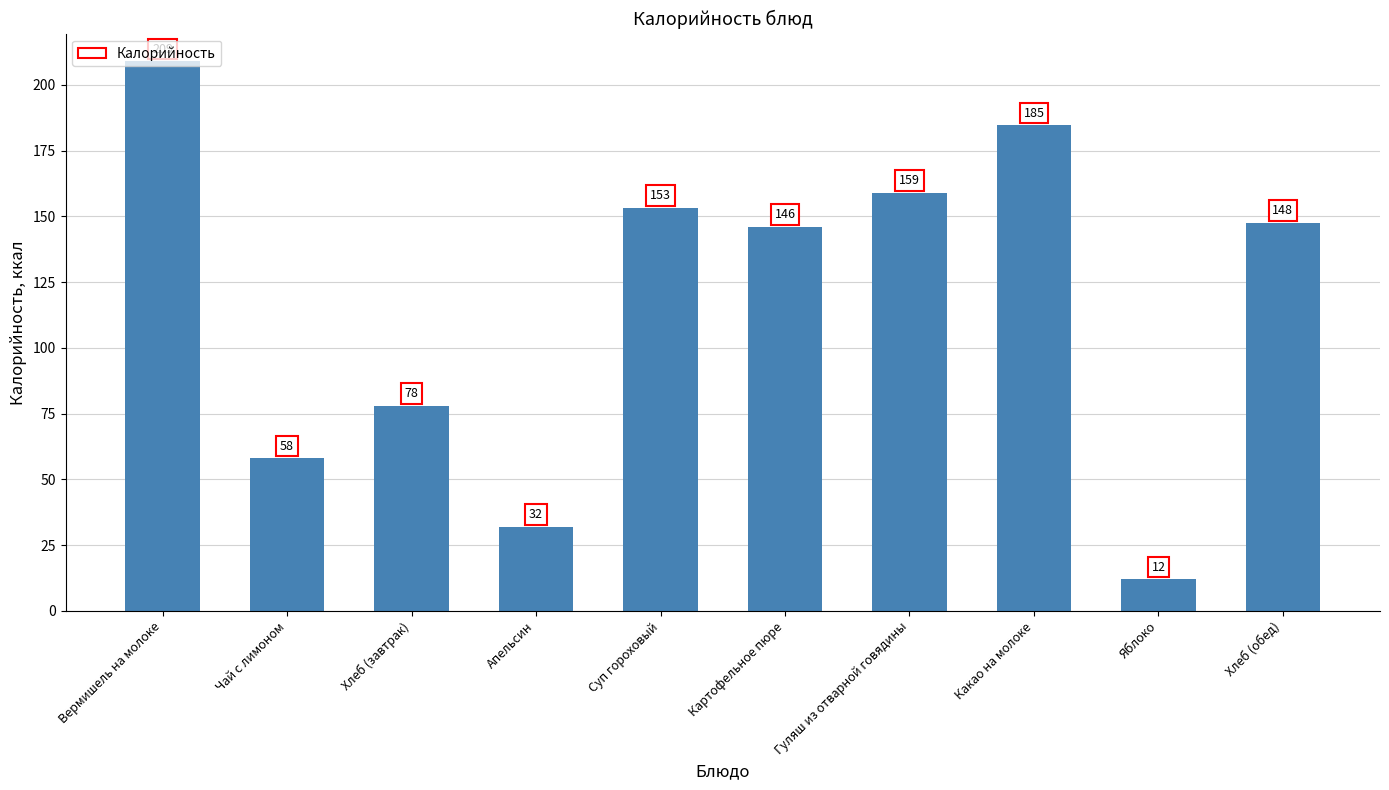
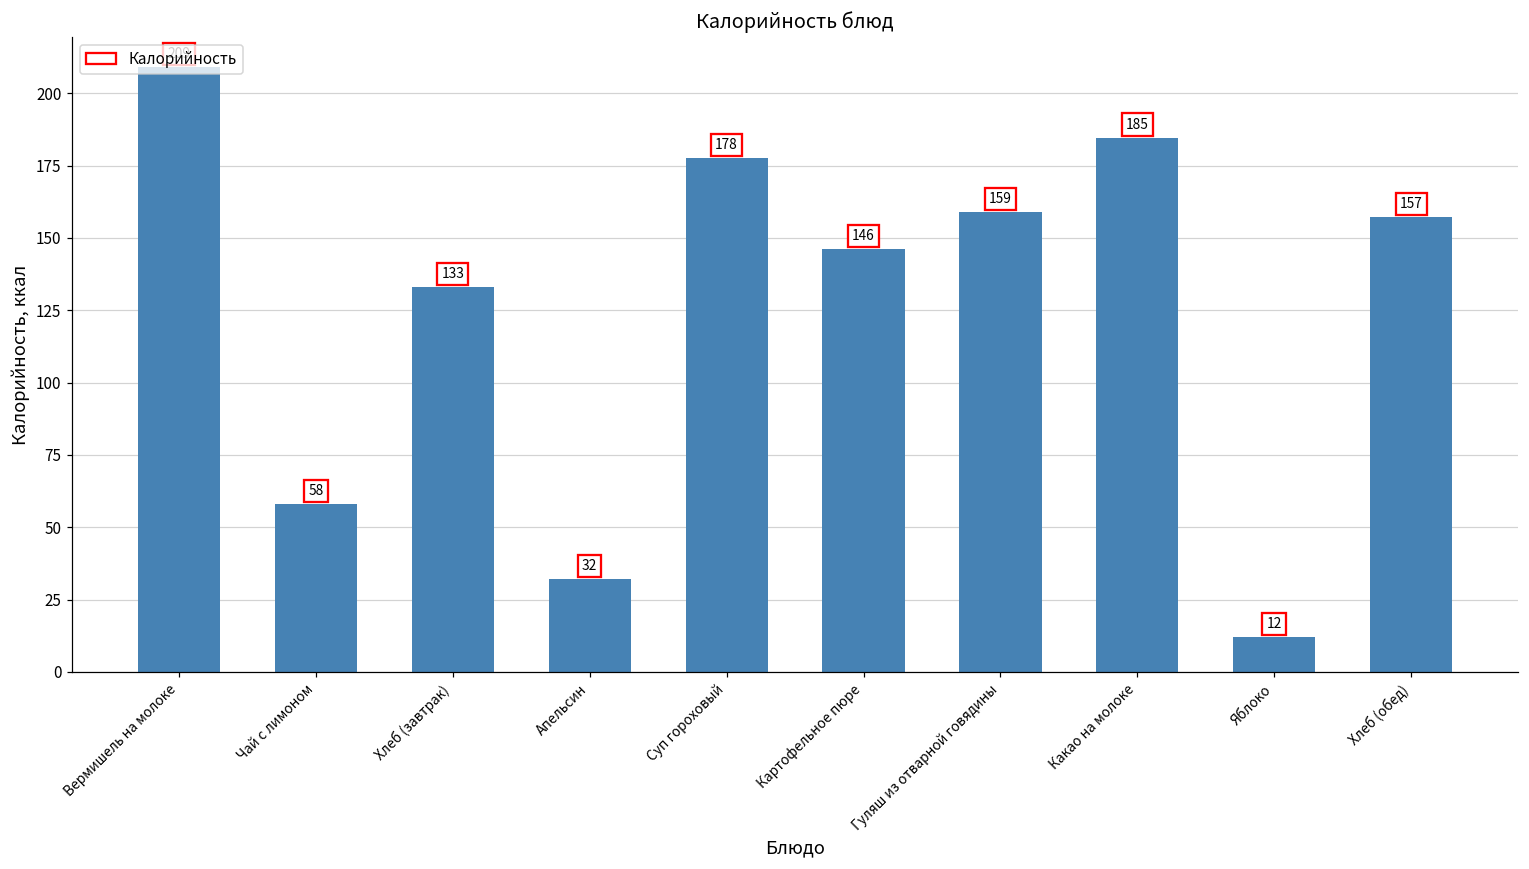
  {
-   "Хлеб (завтрак)": 78,
-   "Суп гороховый": 153,
-   "Хлеб (обед)": 148
+   "Хлеб (завтрак)": 133,
+   "Суп гороховый": 178,
+   "Хлеб (обед)": 157
  }
